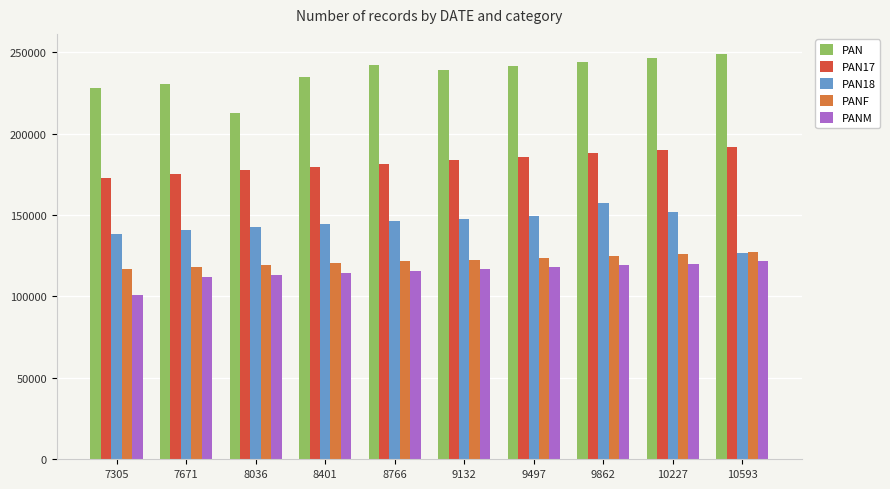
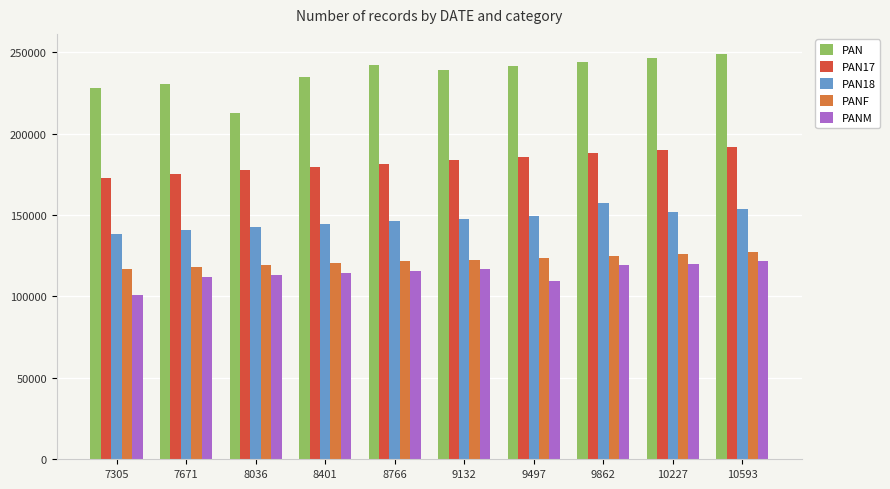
  {
    "PAN": {
      "7305": 228000,
      "7671": 230000,
      "8036": 212000,
      "8401": 235000,
      "8766": 242000,
      "9132": 239000,
      "9497": 242000,
      "9862": 244000,
      "10227": 246000,
      "10593": 249000
    },
    "PAN18": {
      "7305": 138000,
      "7671": 141000,
      "8036": 143000,
      "8401": 145000,
      "8766": 146000,
      "9132": 148000,
      "9497": 149000,
      "9862": 157000,
      "10227": 152000,
-     "10593": 127000
+     "10593": 154000
    },
    "PANM": {
      "7305": 101000,
      "7671": 112000,
      "8036": 113000,
      "8401": 114000,
      "8766": 115000,
      "9132": 117000,
-     "9497": 118000,
+     "9497": 110000,
      "9862": 119000,
      "10227": 120000,
      "10593": 121000
    }
  }
